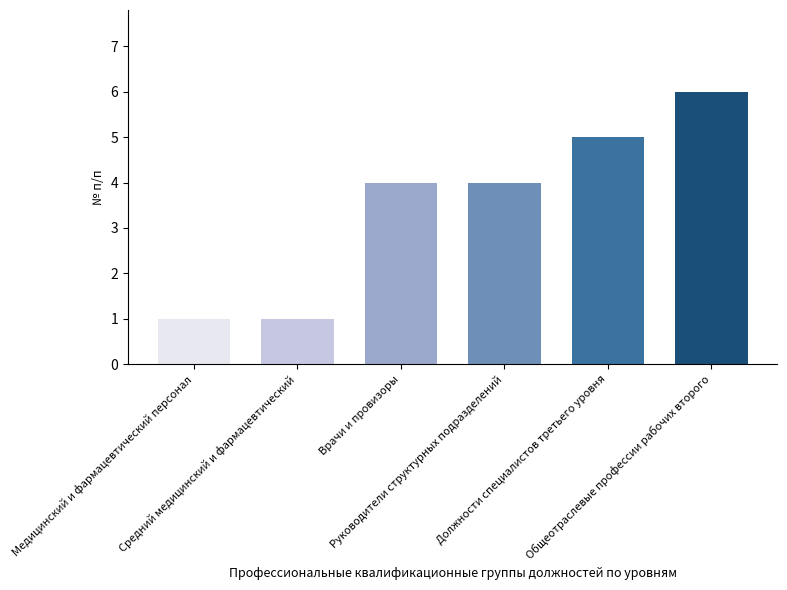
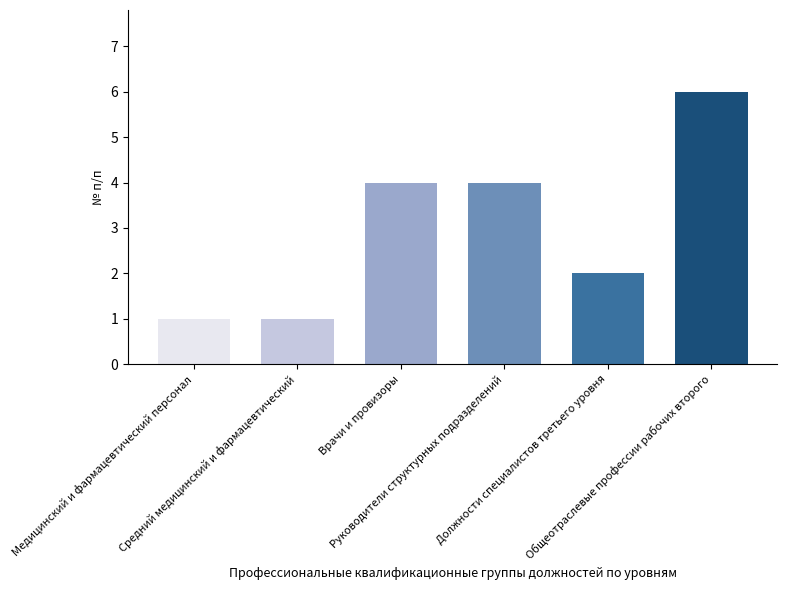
  {
    "Медицинский и фармацевтический персонал": 1,
    "Средний медицинский и фармацевтический": 1,
    "Врачи и провизоры": 4,
    "Руководители структурных подразделений": 4,
-   "Должности специалистов третьего уровня": 5,
+   "Должности специалистов третьего уровня": 2,
    "Общеотраслевые профессии рабочих второго": 6
  }
